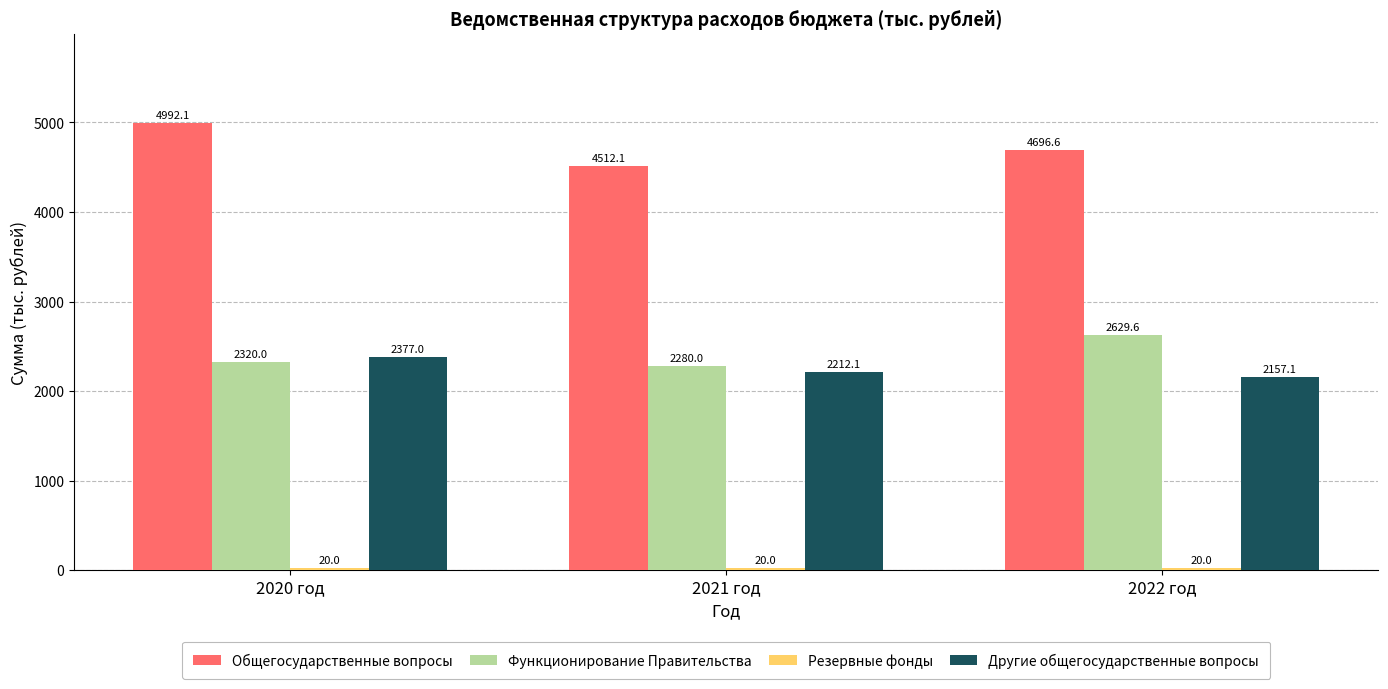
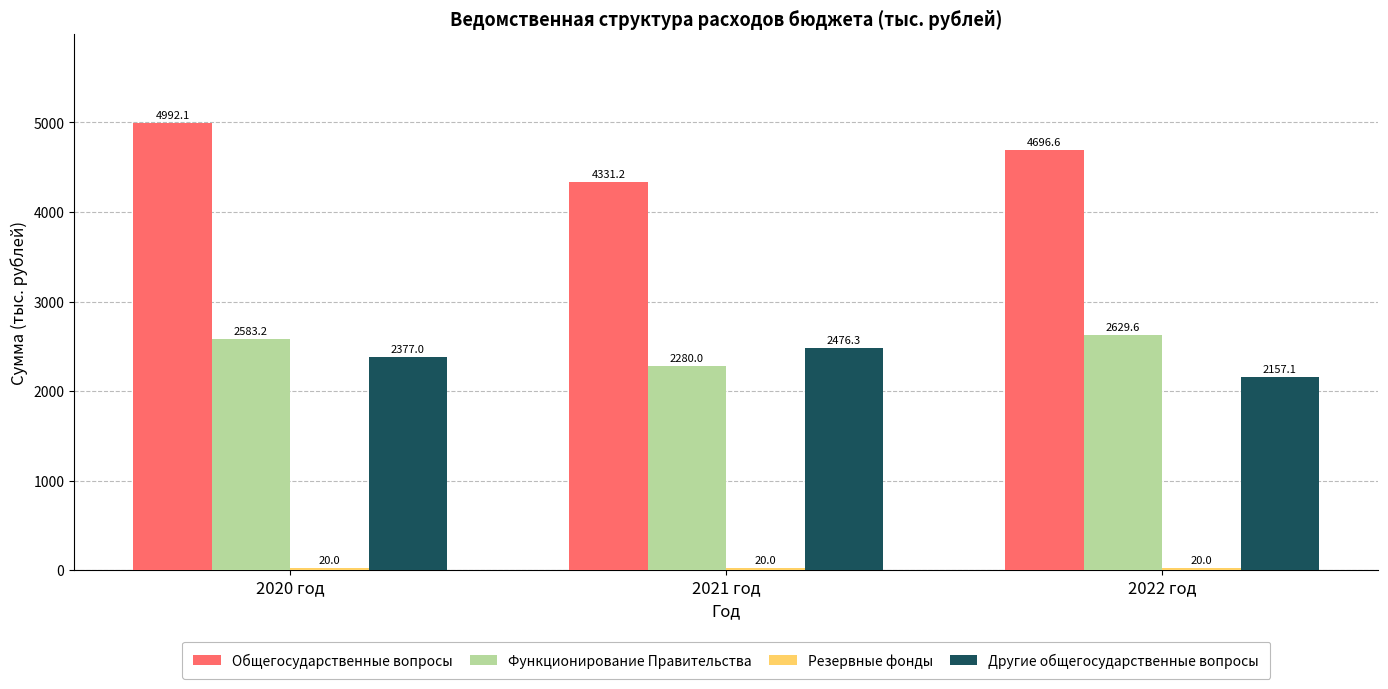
  {
    "Общегосударственные вопросы": {
      "2020 год": 4992.1,
-     "2021 год": 4512.1,
+     "2021 год": 4331.2,
      "2022 год": 4696.6
    },
    "Функционирование Правительства": {
-     "2020 год": 2320.0,
+     "2020 год": 2583.2,
      "2021 год": 2280.0,
      "2022 год": 2629.6
    },
    "Резервные фонды": {
      "2020 год": 20.0,
      "2021 год": 20.0,
      "2022 год": 20.0
    },
    "Другие общегосударственные вопросы": {
      "2020 год": 2377.0,
-     "2021 год": 2212.1,
+     "2021 год": 2476.3,
      "2022 год": 2157.1
    }
  }
